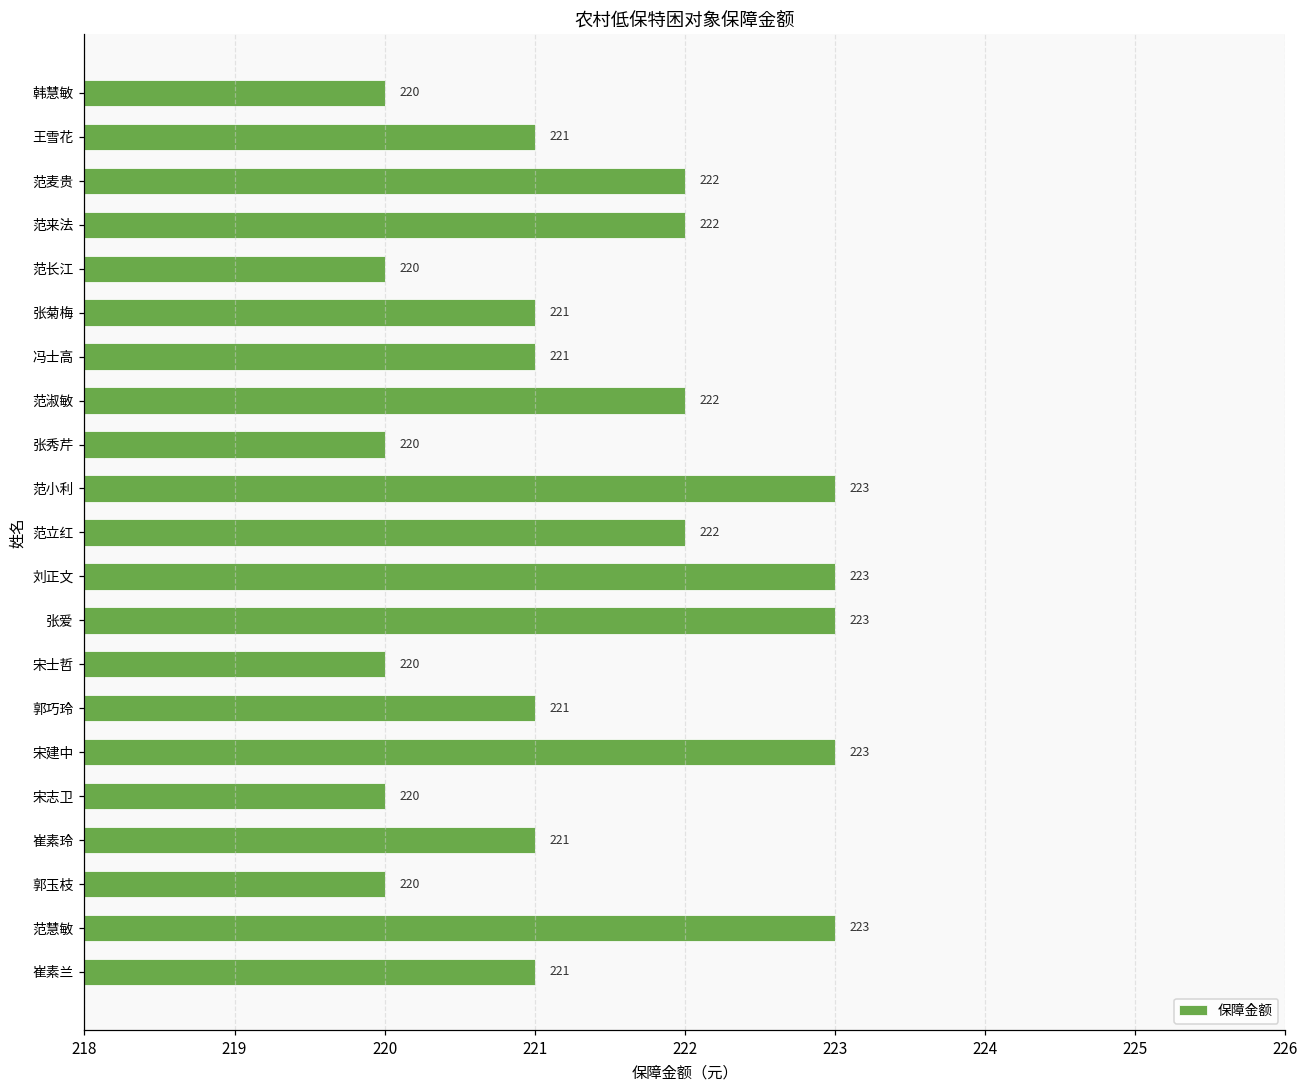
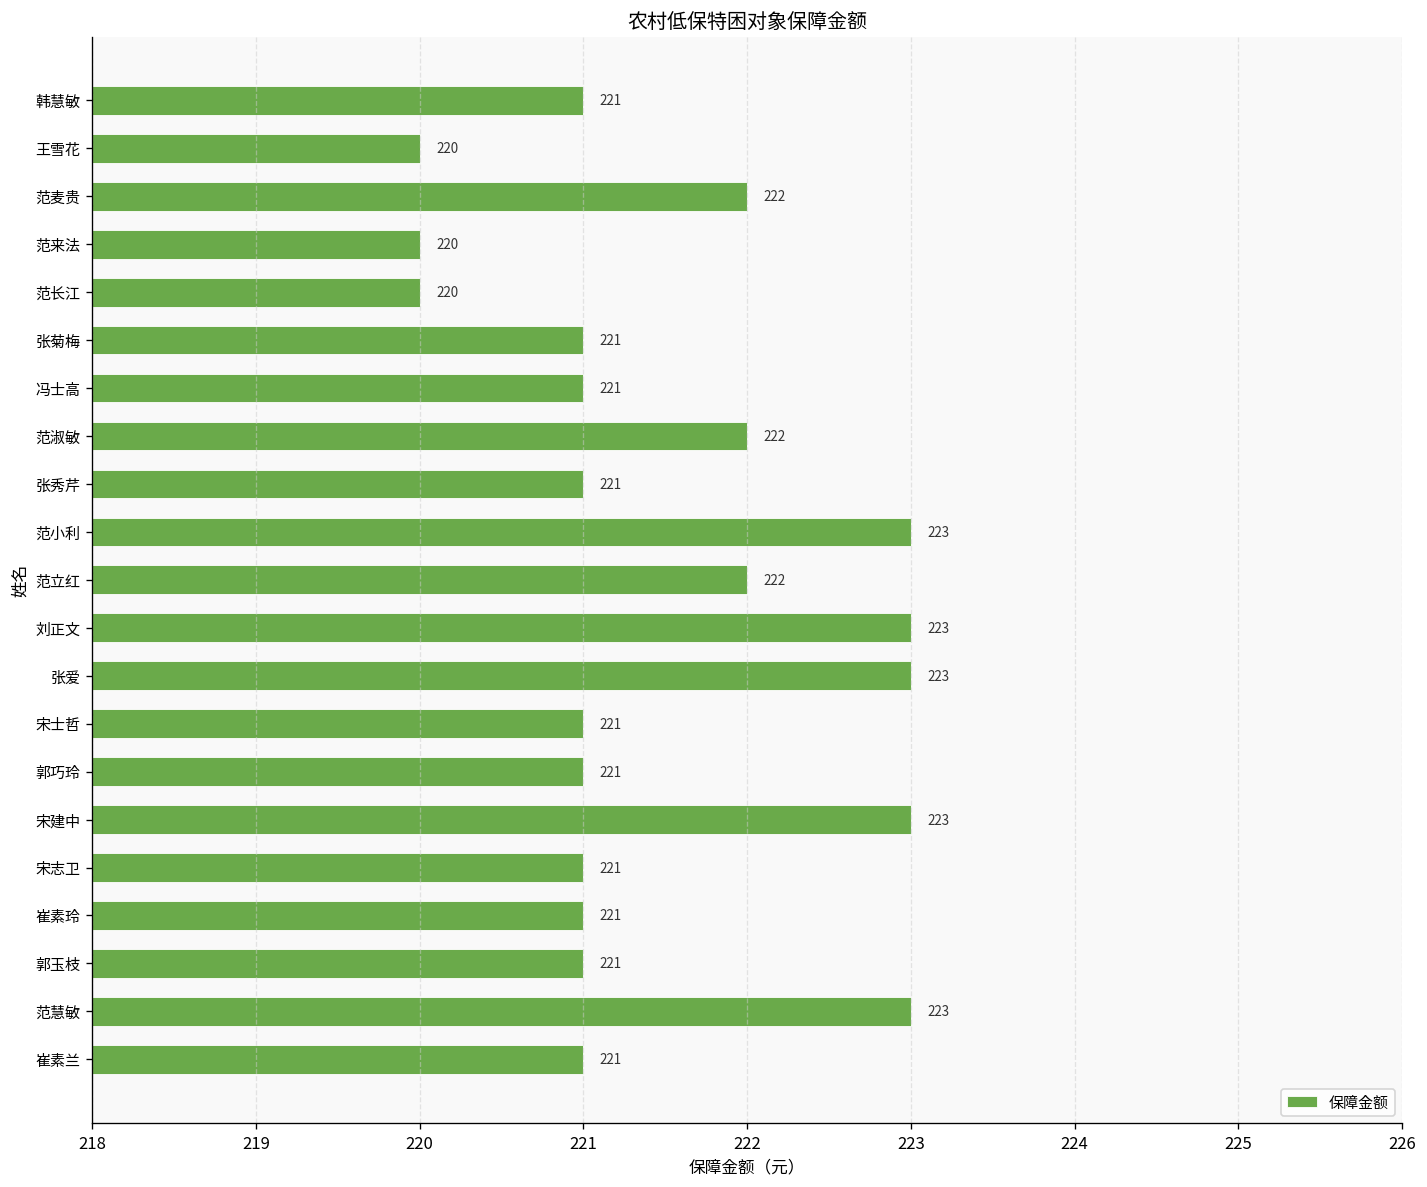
  {
-   "韩慧敏": 220,
-   "王雪花": 221,
+   "韩慧敏": 221,
+   "王雪花": 220,
    "范麦贵": 222,
-   "范来法": 222,
+   "范来法": 220,
    "范长江": 220,
    "张菊梅": 221,
    "冯士高": 221,
    "范淑敏": 222,
-   "张秀芹": 220,
+   "张秀芹": 221,
    "范小利": 223,
    "范立红": 222,
    "刘正文": 223,
    "张爱": 223,
-   "宋士哲": 220,
+   "宋士哲": 221,
    "郭巧玲": 221,
    "宋建中": 223,
-   "宋志卫": 220,
+   "宋志卫": 221,
    "崔素玲": 221,
-   "郭玉枝": 220,
+   "郭玉枝": 221,
    "范慧敏": 223,
    "崔素兰": 221
  }
